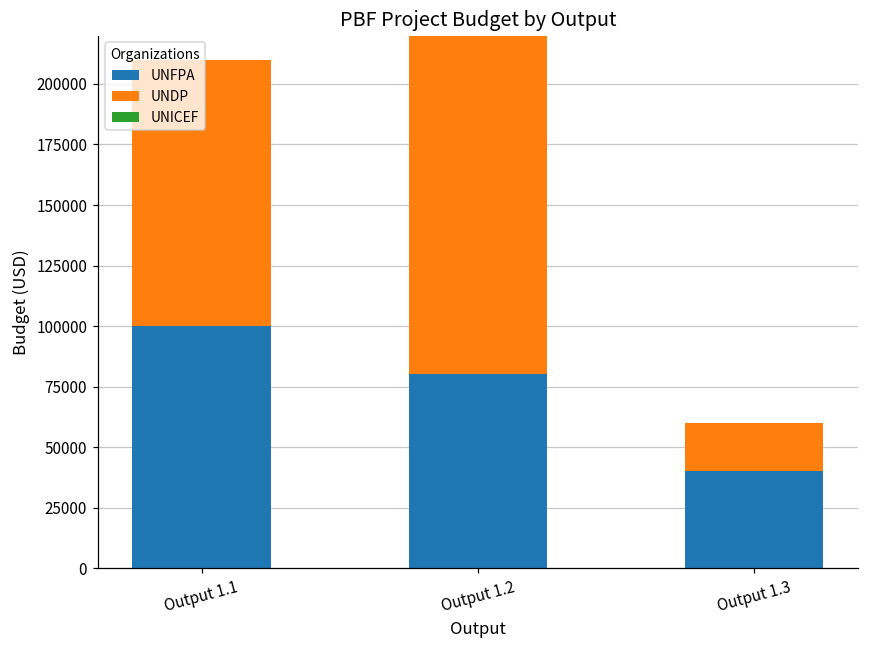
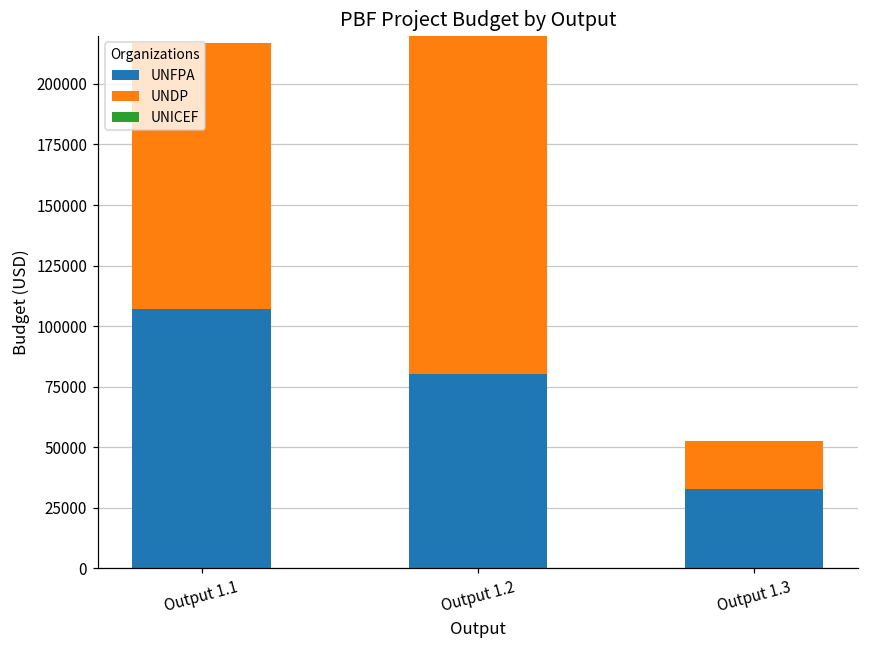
  {
    "UNFPA": {
-     "Output 1.1": 100000,
+     "Output 1.1": 107000,
      "Output 1.2": 80000,
-     "Output 1.3": 40000
+     "Output 1.3": 33000
    }
  }
